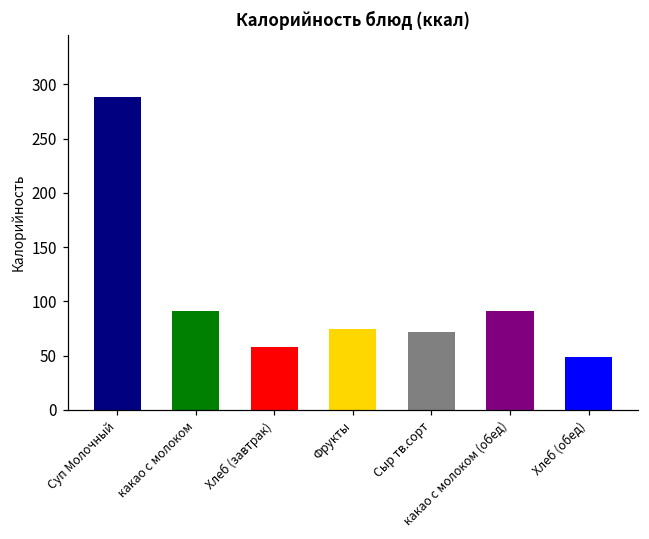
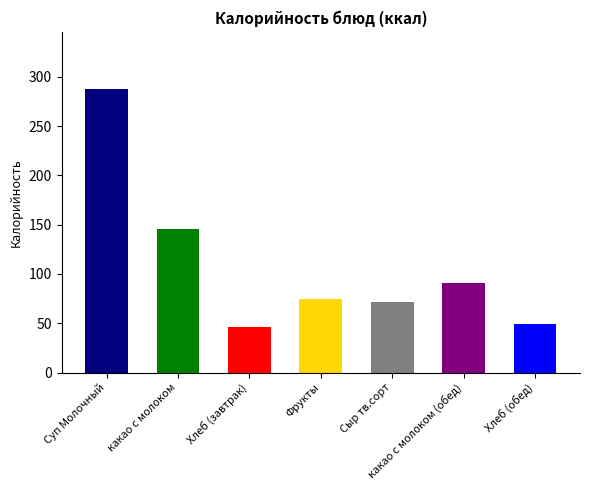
  {
    "Суп Молочный": 290,
-   "какао с молоком": 90,
-   "Хлеб (завтрак)": 60,
+   "какао с молоком": 150,
+   "Хлеб (завтрак)": 50,
    "Фрукты": 70,
    "Сыр тв.сорт": 70,
    "какао с молоком (обед)": 90,
    "Хлеб (обед)": 50
  }
